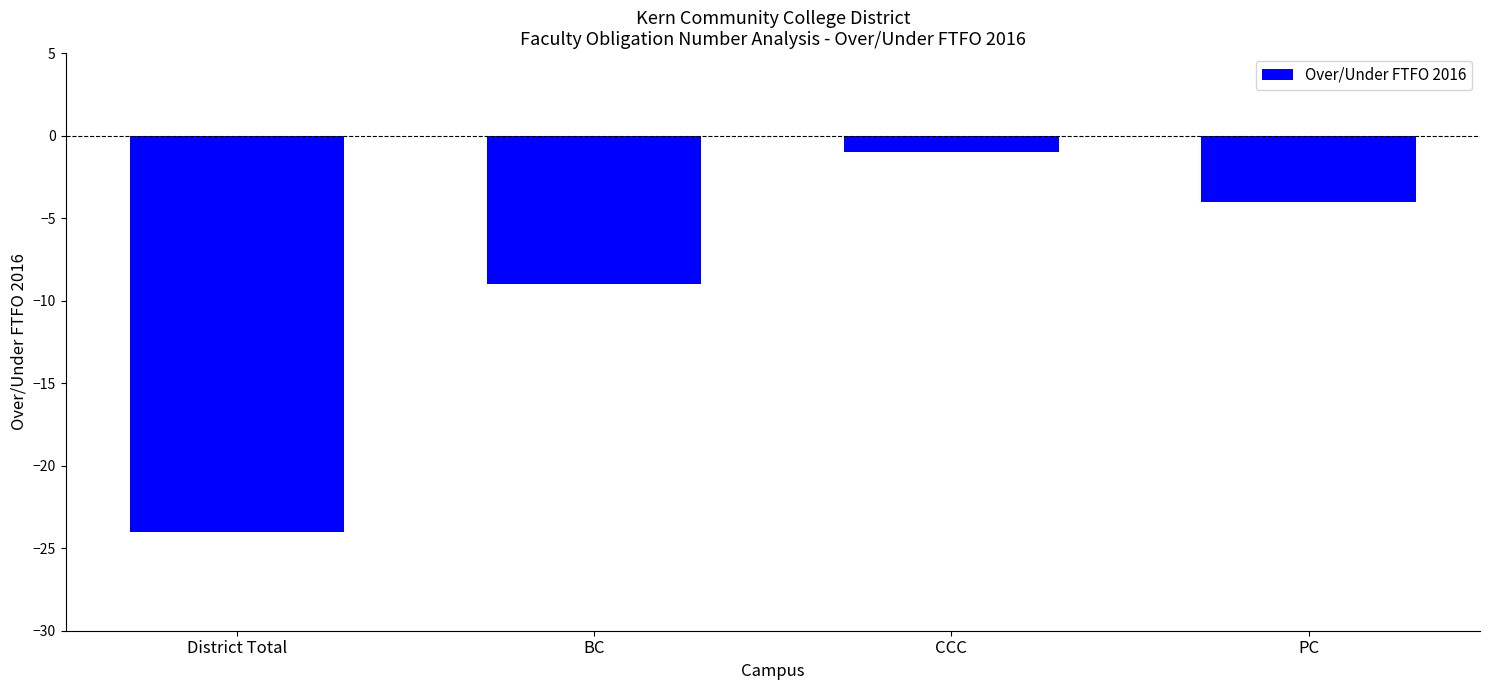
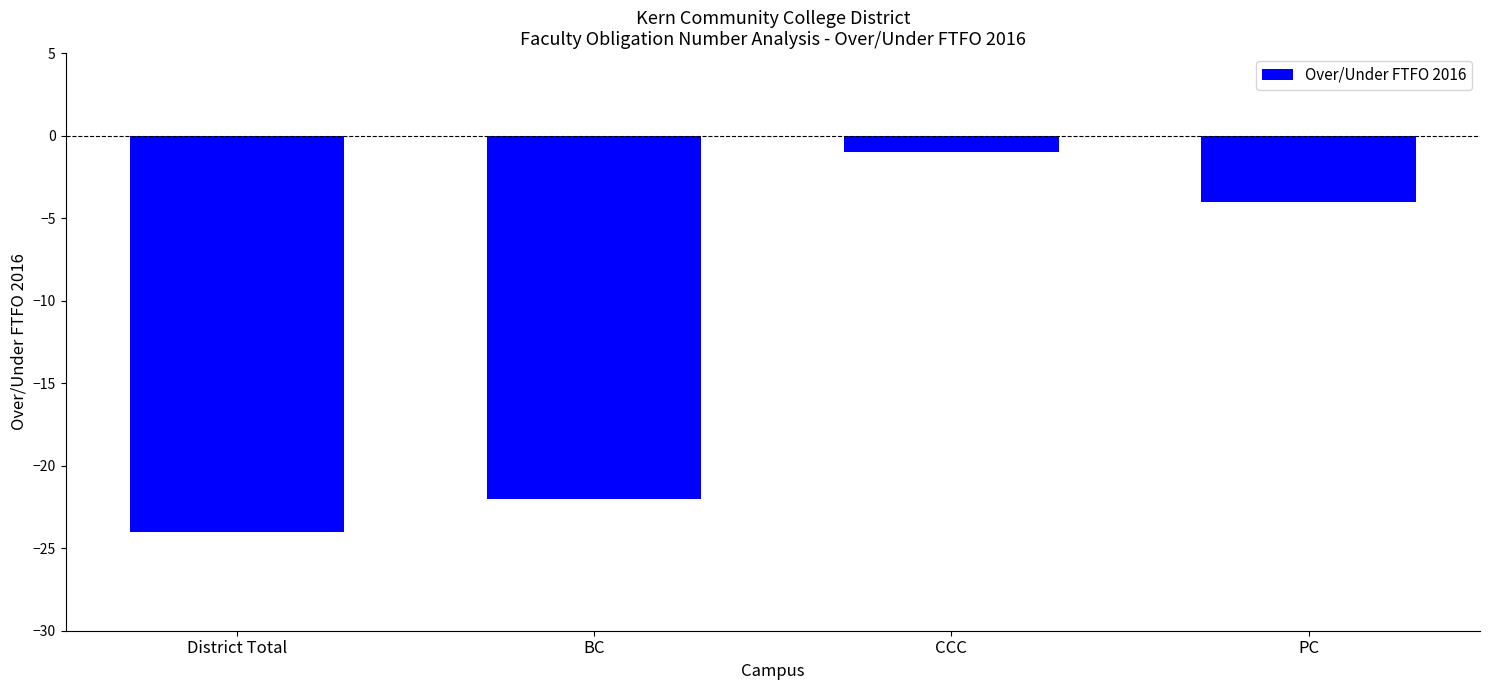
  {
    "District Total": -24,
-   "BC": -9,
+   "BC": -22,
    "CCC": -1,
    "PC": -4
  }
